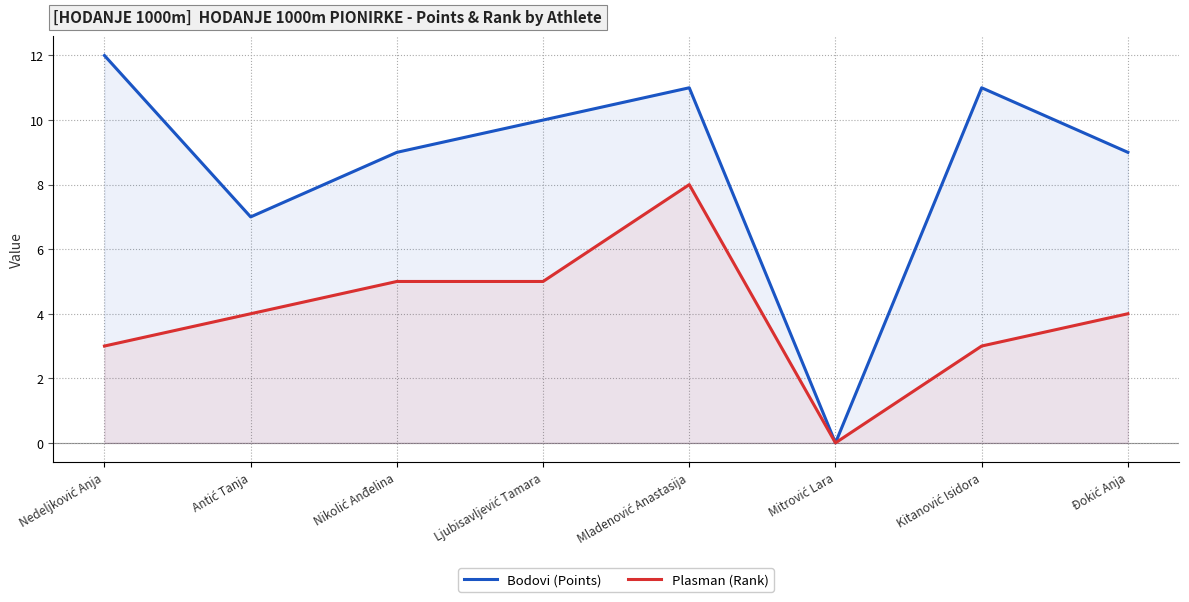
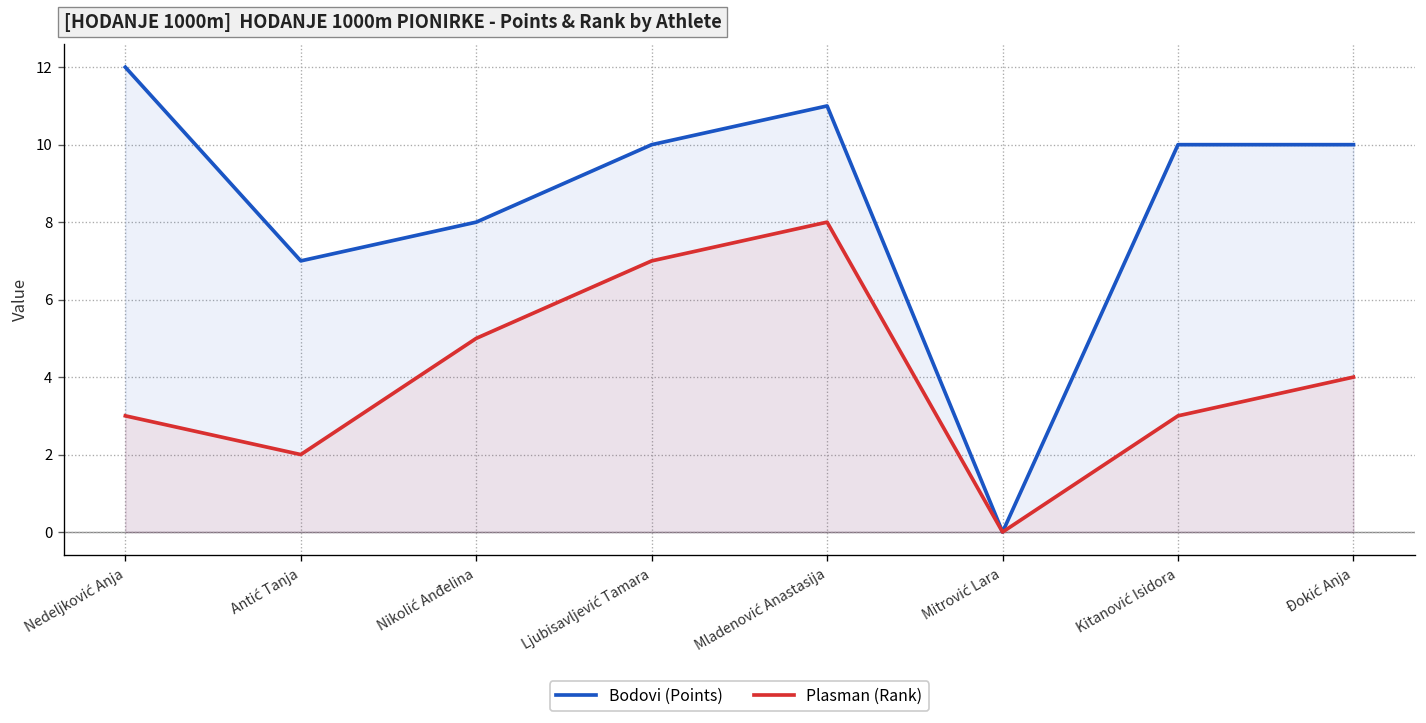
  {
    "Bodovi (Points)": {
      "Nedeljković Anja": 12,
      "Antić Tanja": 7,
-     "Nikolić Anđelina": 9,
+     "Nikolić Anđelina": 8,
      "Ljubisavljević Tamara": 10,
      "Mladenović Anastasija": 11,
-     "Kitanović Isidora": 11,
-     "Đokić Anja": 9
+     "Kitanović Isidora": 10,
+     "Đokić Anja": 10
    },
    "Plasman (Rank)": {
      "Nedeljković Anja": 3,
-     "Antić Tanja": 4,
+     "Antić Tanja": 2,
      "Nikolić Anđelina": 5,
-     "Ljubisavljević Tamara": 5,
+     "Ljubisavljević Tamara": 7,
      "Mladenović Anastasija": 8,
      "Kitanović Isidora": 3,
      "Đokić Anja": 4
    }
  }
